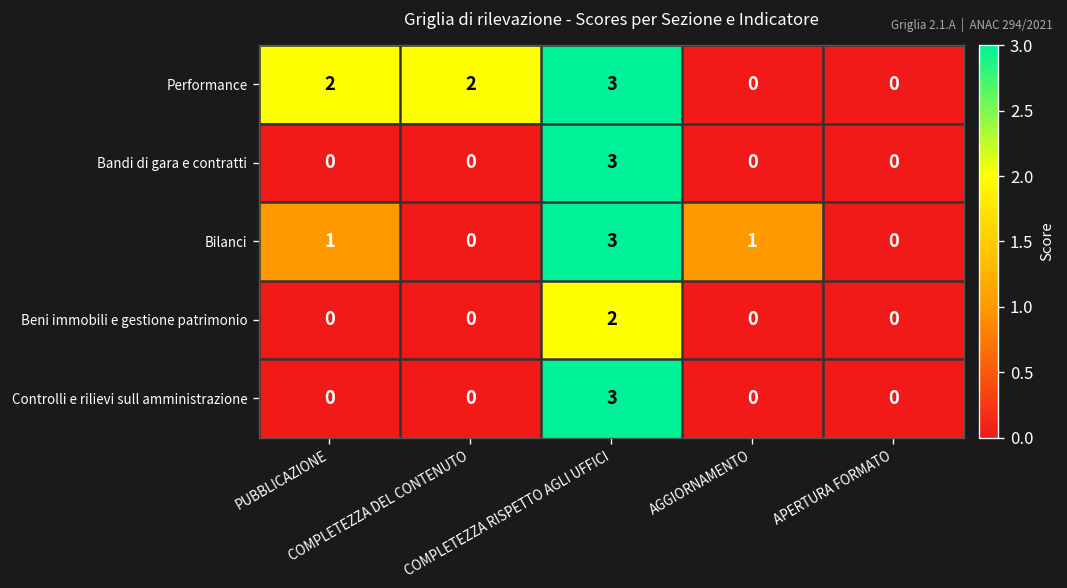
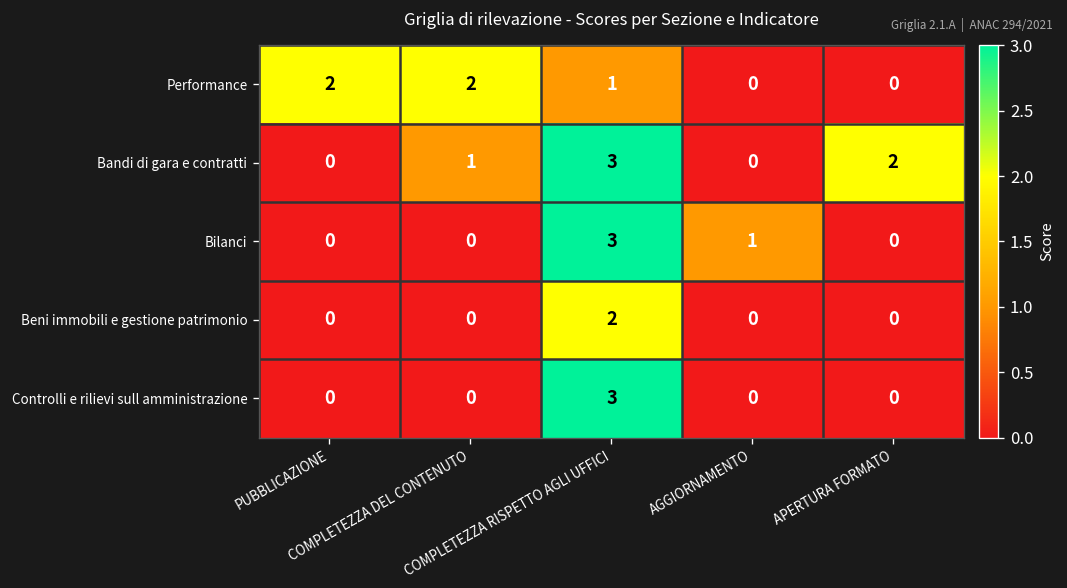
  {
    "Performance": {
      "PUBBLICAZIONE": 2,
      "COMPLETEZZA DEL CONTENUTO": 2,
-     "COMPLETEZZA RISPETTO AGLI UFFICI": 3,
+     "COMPLETEZZA RISPETTO AGLI UFFICI": 1,
      "AGGIORNAMENTO": 0,
      "APERTURA FORMATO": 0
    },
    "Bandi di gara e contratti": {
      "PUBBLICAZIONE": 0,
-     "COMPLETEZZA DEL CONTENUTO": 0,
+     "COMPLETEZZA DEL CONTENUTO": 1,
      "COMPLETEZZA RISPETTO AGLI UFFICI": 3,
      "AGGIORNAMENTO": 0,
-     "APERTURA FORMATO": 0
+     "APERTURA FORMATO": 2
    },
    "Bilanci": {
-     "PUBBLICAZIONE": 1,
+     "PUBBLICAZIONE": 0,
      "COMPLETEZZA DEL CONTENUTO": 0,
      "COMPLETEZZA RISPETTO AGLI UFFICI": 3,
      "AGGIORNAMENTO": 1,
      "APERTURA FORMATO": 0
    },
    "Beni immobili e gestione patrimonio": {
      "PUBBLICAZIONE": 0,
      "COMPLETEZZA DEL CONTENUTO": 0,
      "COMPLETEZZA RISPETTO AGLI UFFICI": 2,
      "AGGIORNAMENTO": 0,
      "APERTURA FORMATO": 0
    },
    "Controlli e rilievi sull amministrazione": {
      "PUBBLICAZIONE": 0,
      "COMPLETEZZA DEL CONTENUTO": 0,
      "COMPLETEZZA RISPETTO AGLI UFFICI": 3,
      "AGGIORNAMENTO": 0,
      "APERTURA FORMATO": 0
    }
  }
